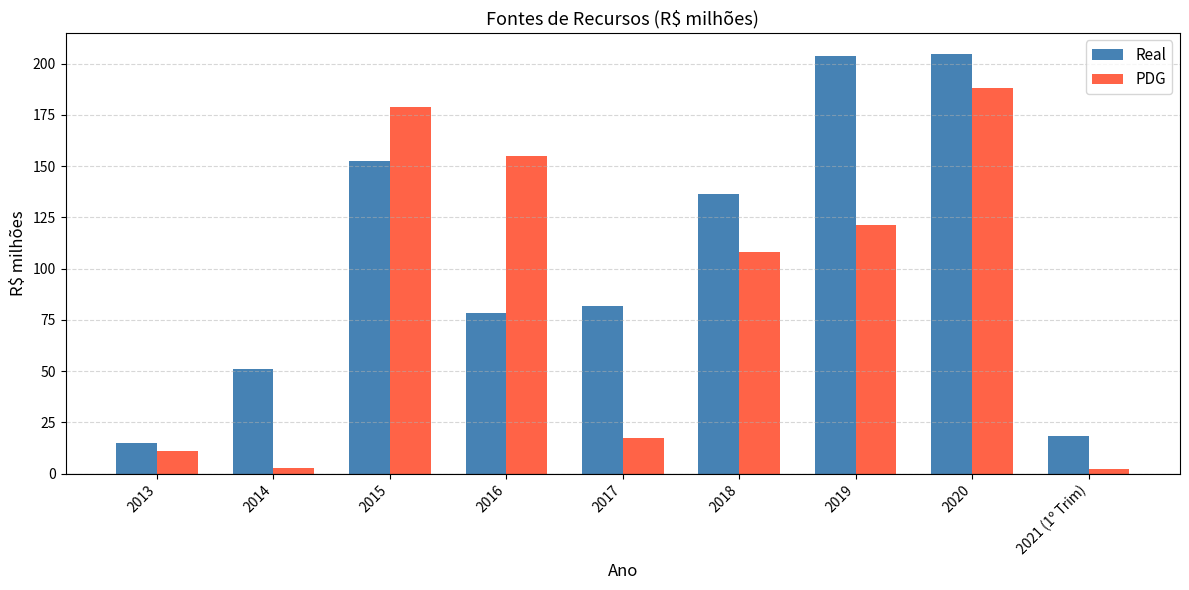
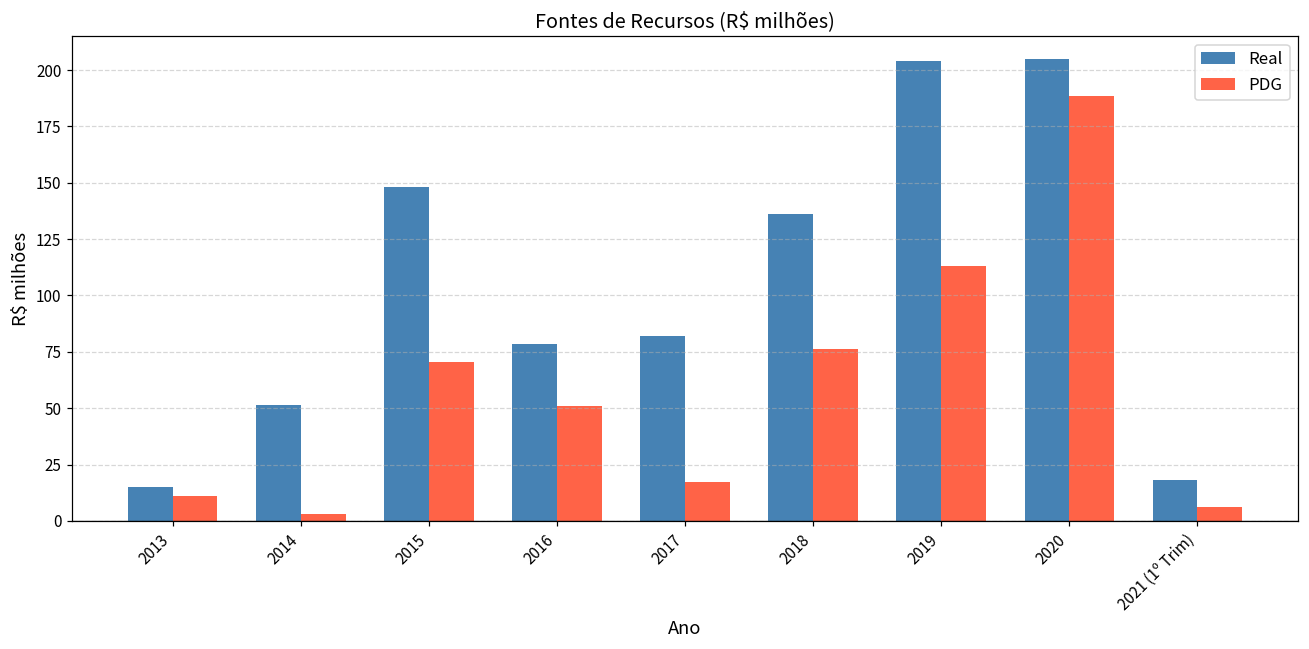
  {
    "Real": {
      "2013": 15,
      "2014": 51,
-     "2015": 152,
+     "2015": 148,
      "2016": 78,
      "2017": 82,
      "2018": 136,
      "2019": 204,
      "2020": 205,
      "2021 (1º Trim)": 18
    },
    "PDG": {
      "2013": 11,
      "2014": 3,
-     "2015": 179,
-     "2016": 155,
+     "2015": 70,
+     "2016": 51,
      "2017": 17,
-     "2018": 108,
-     "2019": 121,
+     "2018": 76,
+     "2019": 113,
      "2020": 188,
-     "2021 (1º Trim)": 2
+     "2021 (1º Trim)": 6
    }
  }
